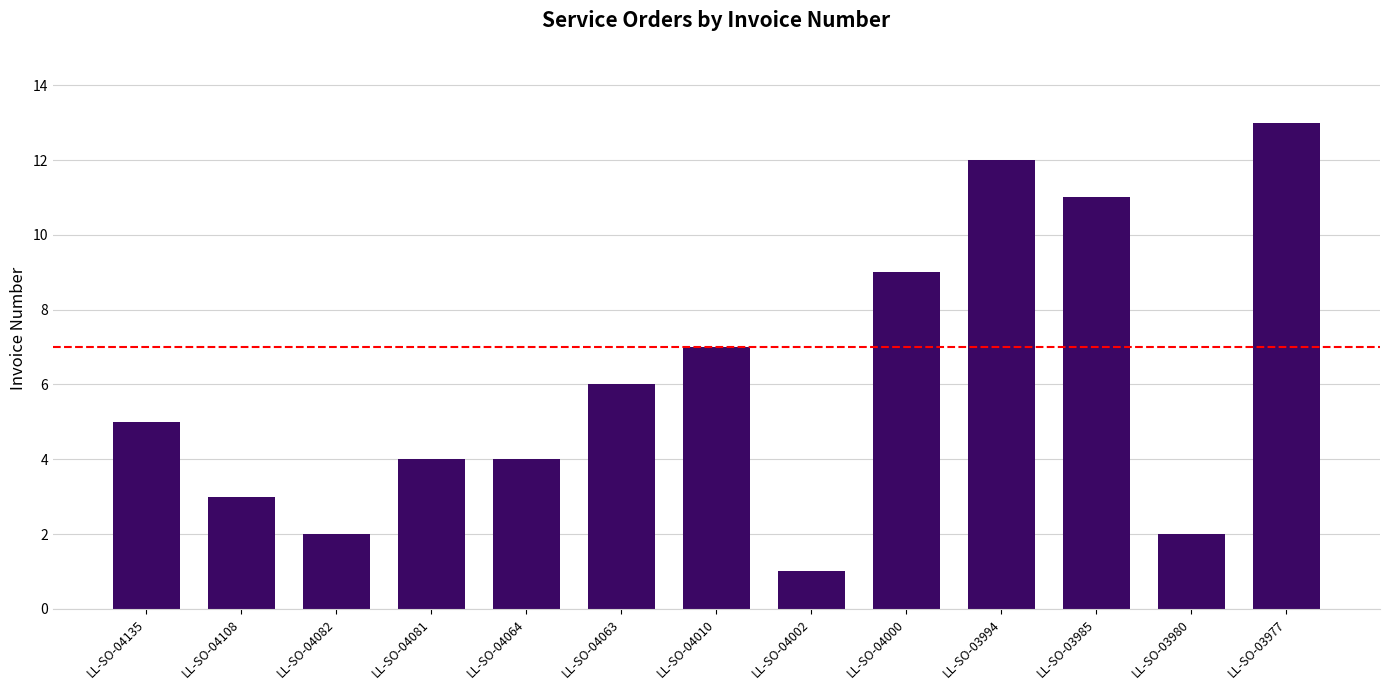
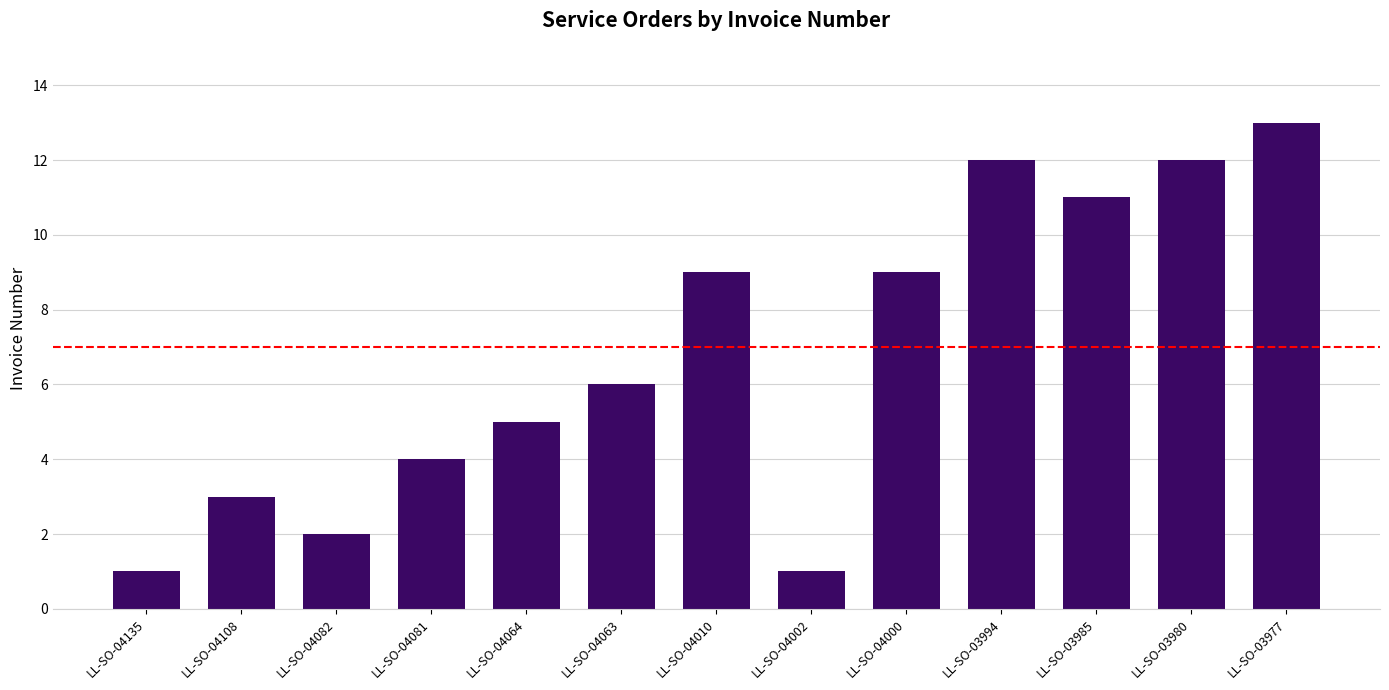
  {
-   "LL-SO-04135": 5,
+   "LL-SO-04135": 1,
    "LL-SO-04108": 3,
    "LL-SO-04082": 2,
    "LL-SO-04081": 4,
-   "LL-SO-04064": 4,
+   "LL-SO-04064": 5,
    "LL-SO-04063": 6,
-   "LL-SO-04010": 7,
+   "LL-SO-04010": 9,
    "LL-SO-04002": 1,
    "LL-SO-04000": 9,
    "LL-SO-03994": 12,
    "LL-SO-03985": 11,
-   "LL-SO-03980": 2,
+   "LL-SO-03980": 12,
    "LL-SO-03977": 13
  }
